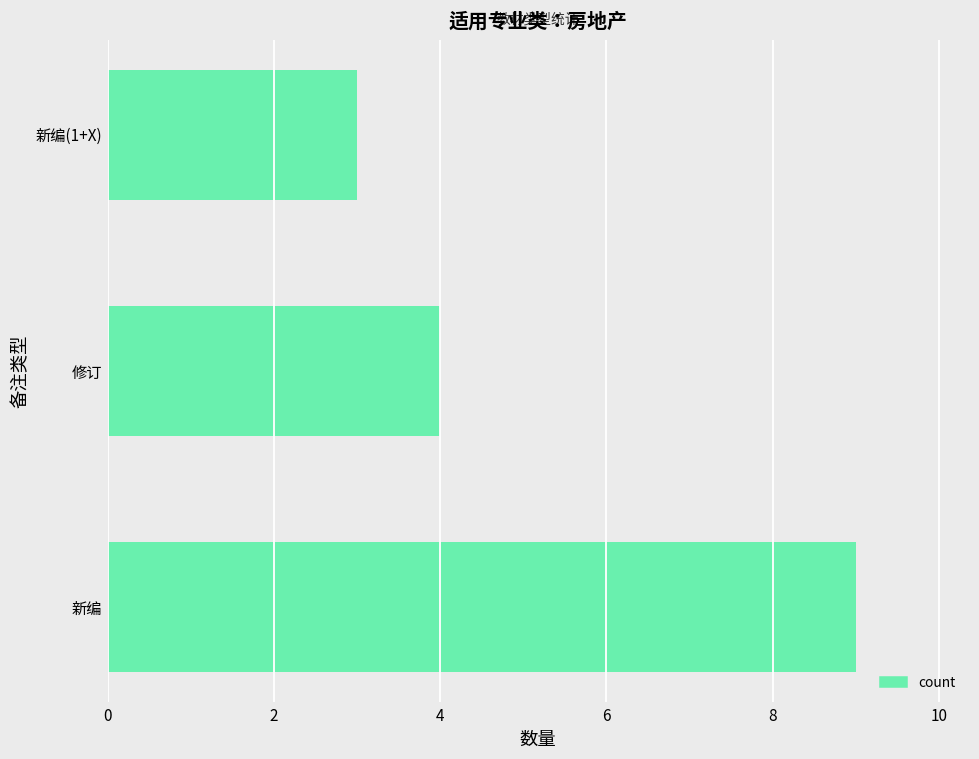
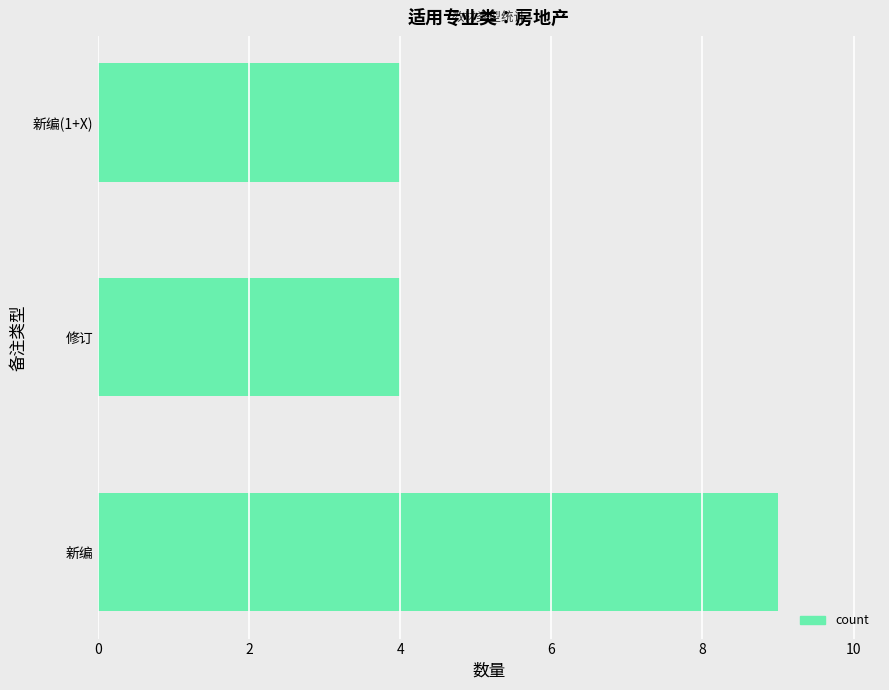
  {
-   "新编(1+X)": 3,
+   "新编(1+X)": 4,
    "修订": 4,
    "新编": 9
  }
